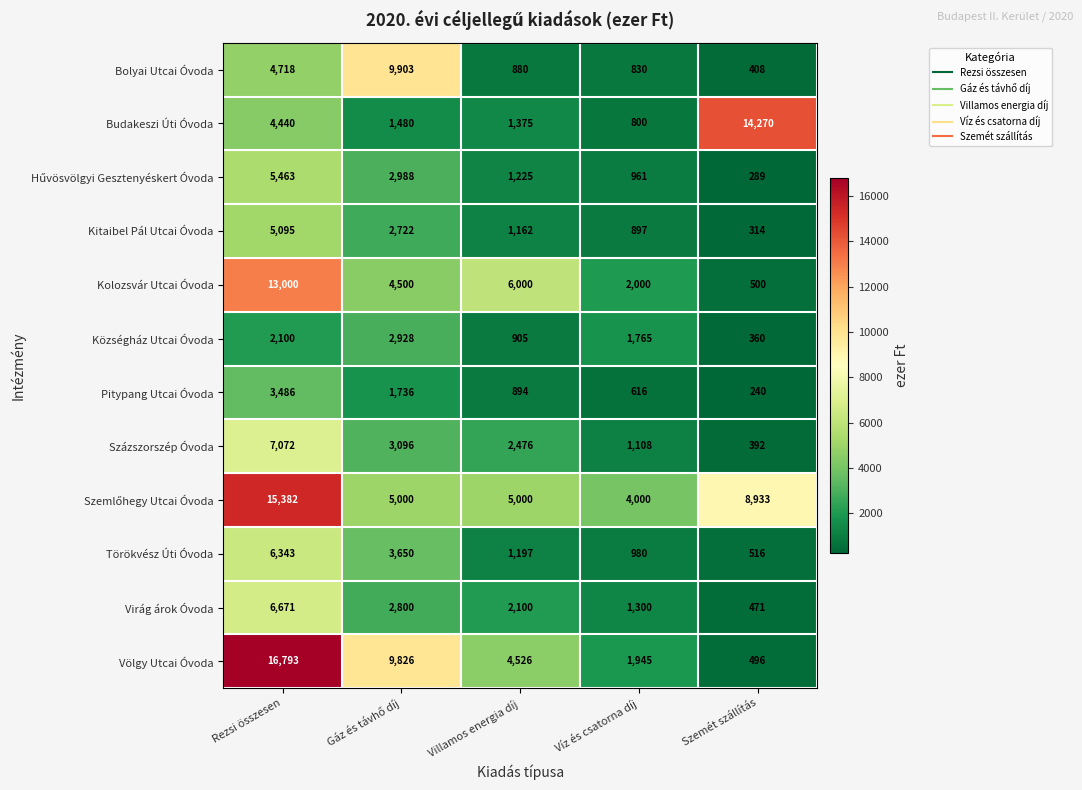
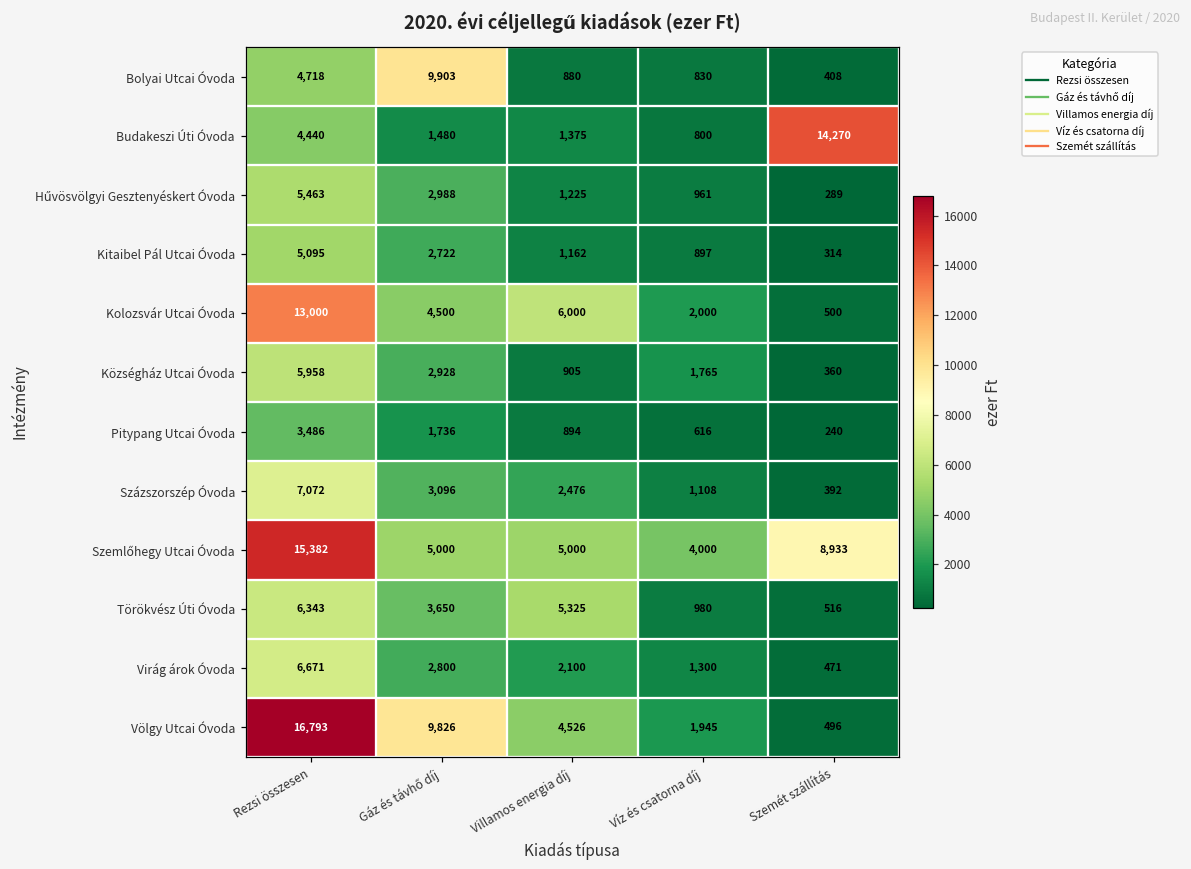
  {
    "Bolyai Utcai Óvoda": {
      "Rezsi összesen": "4,718",
      "Gáz és távhő díj": "9,903",
      "Villamos energia díj": "880",
      "Víz és csatorna díj": "830",
      "Szemét szállítás": "408"
    },
    "Budakeszi Úti Óvoda": {
      "Rezsi összesen": "4,440",
      "Gáz és távhő díj": "1,480",
      "Villamos energia díj": "1,375",
      "Víz és csatorna díj": "800",
      "Szemét szállítás": "14,270"
    },
    "Hűvösvölgyi Gesztenyéskert Óvoda": {
      "Rezsi összesen": "5,463",
      "Gáz és távhő díj": "2,988",
      "Villamos energia díj": "1,225",
      "Víz és csatorna díj": "961",
      "Szemét szállítás": "289"
    },
    "Kitaibel Pál Utcai Óvoda": {
      "Rezsi összesen": "5,095",
      "Gáz és távhő díj": "2,722",
      "Villamos energia díj": "1,162",
      "Víz és csatorna díj": "897",
      "Szemét szállítás": "314"
    },
    "Kolozsvár Utcai Óvoda": {
      "Rezsi összesen": "13,000",
      "Gáz és távhő díj": "4,500",
      "Villamos energia díj": "6,000",
      "Víz és csatorna díj": "2,000",
      "Szemét szállítás": "500"
    },
    "Községház Utcai Óvoda": {
-     "Rezsi összesen": "2,100",
+     "Rezsi összesen": "5,958",
      "Gáz és távhő díj": "2,928",
      "Villamos energia díj": "905",
      "Víz és csatorna díj": "1,765",
      "Szemét szállítás": "360"
    },
    "Pitypang Utcai Óvoda": {
      "Rezsi összesen": "3,486",
      "Gáz és távhő díj": "1,736",
      "Villamos energia díj": "894",
      "Víz és csatorna díj": "616",
      "Szemét szállítás": "240"
    },
    "Százszorszép Óvoda": {
      "Rezsi összesen": "7,072",
      "Gáz és távhő díj": "3,096",
      "Villamos energia díj": "2,476",
      "Víz és csatorna díj": "1,108",
      "Szemét szállítás": "392"
    },
    "Szemlőhegy Utcai Óvoda": {
      "Rezsi összesen": "15,382",
      "Gáz és távhő díj": "5,000",
      "Villamos energia díj": "5,000",
      "Víz és csatorna díj": "4,000",
      "Szemét szállítás": "8,933"
    },
    "Törökvész Úti Óvoda": {
      "Rezsi összesen": "6,343",
      "Gáz és távhő díj": "3,650",
-     "Villamos energia díj": "1,197",
+     "Villamos energia díj": "5,325",
      "Víz és csatorna díj": "980",
      "Szemét szállítás": "516"
    },
    "Virág árok Óvoda": {
      "Rezsi összesen": "6,671",
      "Gáz és távhő díj": "2,800",
      "Villamos energia díj": "2,100",
      "Víz és csatorna díj": "1,300",
      "Szemét szállítás": "471"
    },
    "Völgy Utcai Óvoda": {
      "Rezsi összesen": "16,793",
      "Gáz és távhő díj": "9,826",
      "Villamos energia díj": "4,526",
      "Víz és csatorna díj": "1,945",
      "Szemét szállítás": "496"
    }
  }
